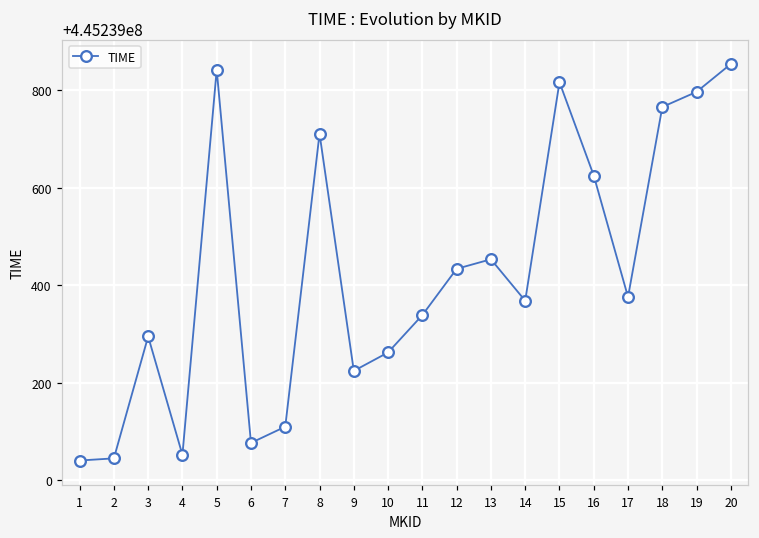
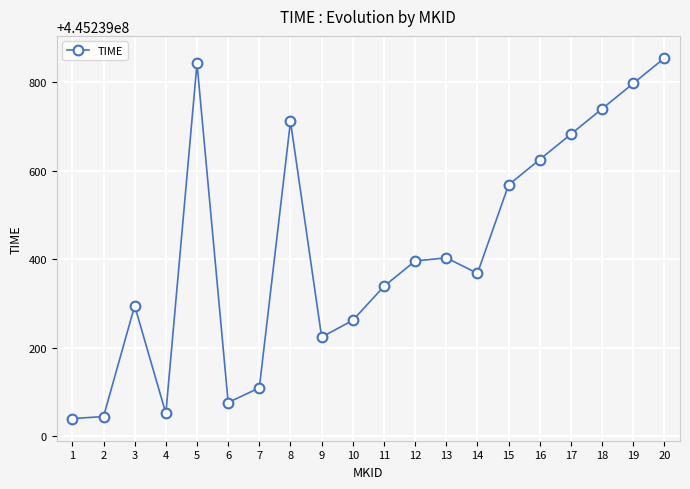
  {
    "1": 445239040,
    "2": 445239040,
    "3": 445239290,
    "4": 445239050,
    "5": 445239840,
    "6": 445239080,
    "7": 445239110,
    "8": 445239710,
    "9": 445239220,
    "10": 445239260,
    "11": 445239340,
-   "12": 445239430,
-   "13": 445239450,
+   "12": 445239400,
+   "13": 445239400,
    "14": 445239370,
-   "15": 445239820,
+   "15": 445239570,
    "16": 445239630,
-   "17": 445239380,
-   "18": 445239770,
+   "17": 445239680,
+   "18": 445239740,
    "19": 445239800,
    "20": 445239850
  }
